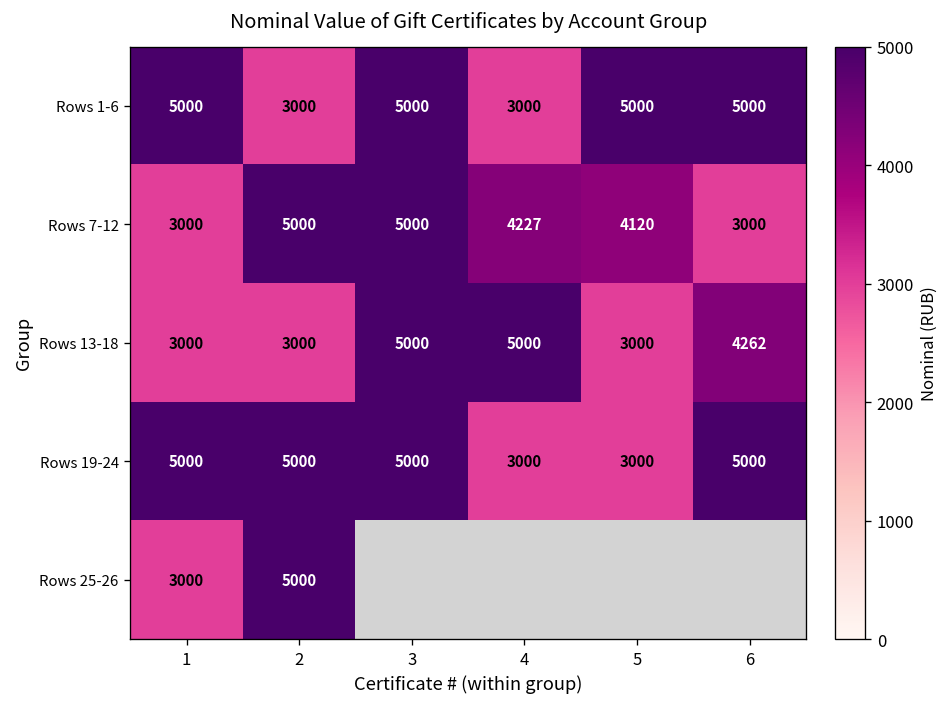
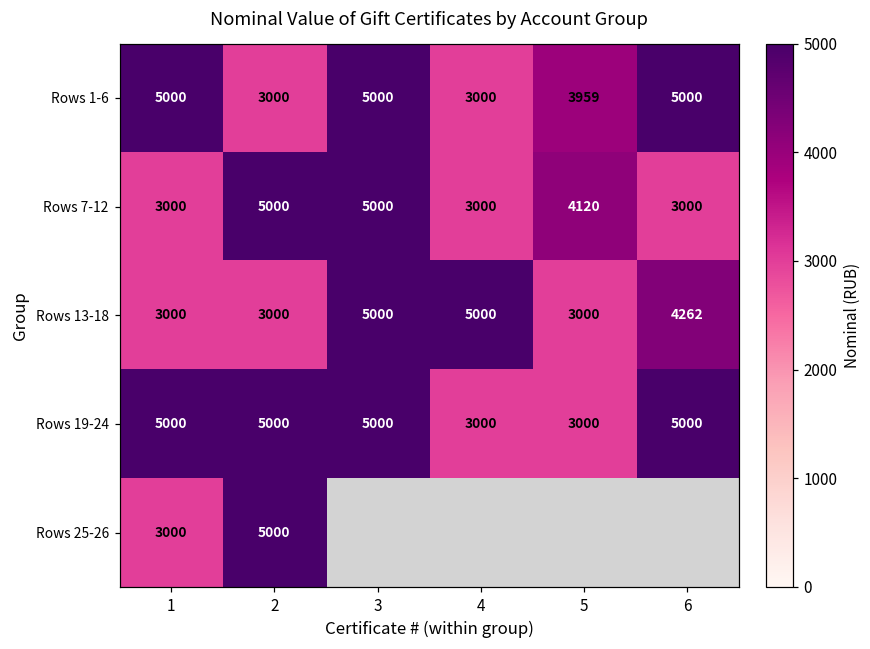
  {
    "Rows 1-6": {
      "1": 5000,
      "2": 3000,
      "3": 5000,
      "4": 3000,
-     "5": 5000,
+     "5": 3959,
      "6": 5000
    },
    "Rows 7-12": {
      "1": 3000,
      "2": 5000,
      "3": 5000,
-     "4": 4227,
+     "4": 3000,
      "5": 4120,
      "6": 3000
    },
    "Rows 13-18": {
      "1": 3000,
      "2": 3000,
      "3": 5000,
      "4": 5000,
      "5": 3000,
      "6": 4262
    },
    "Rows 19-24": {
      "1": 5000,
      "2": 5000,
      "3": 5000,
      "4": 3000,
      "5": 3000,
      "6": 5000
    },
    "Rows 25-26": {
      "1": 3000,
      "2": 5000
    }
  }
